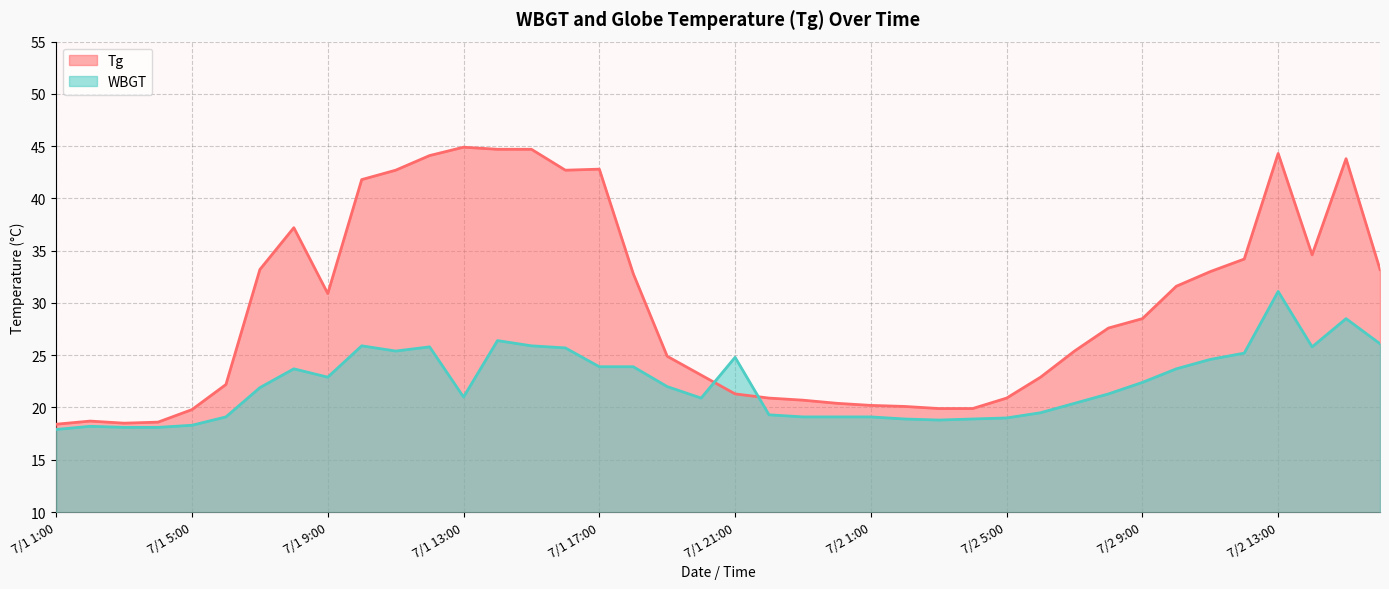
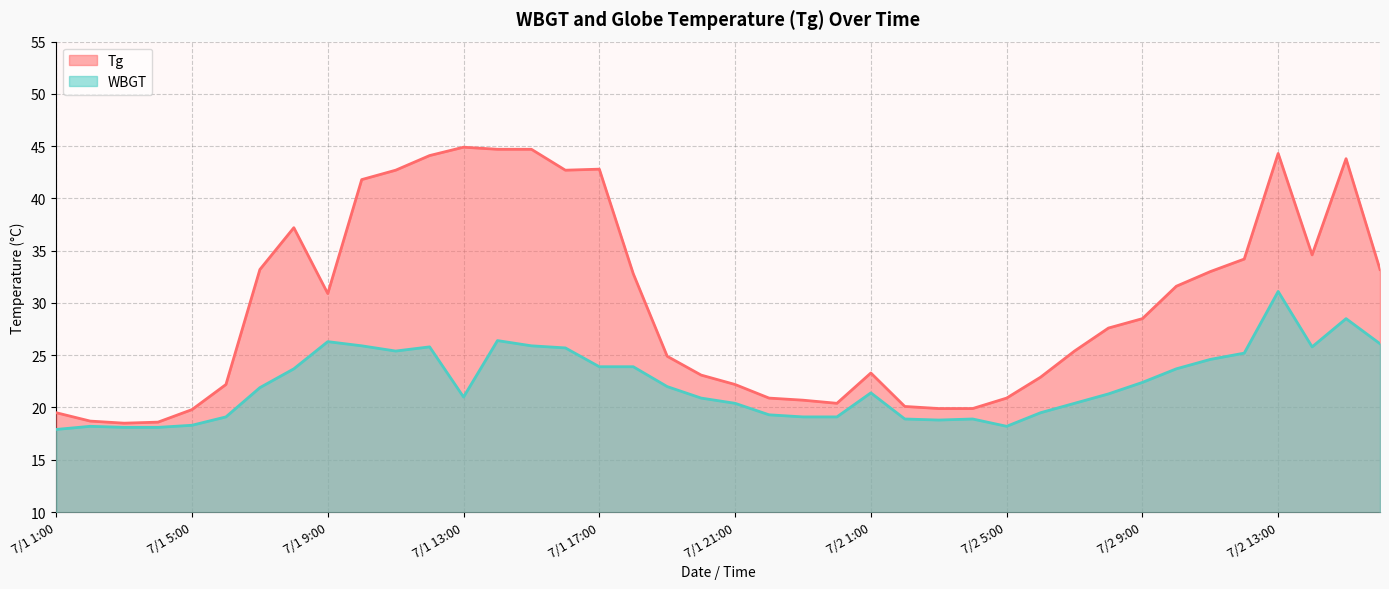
  {
    "Tg": {
-     "7/1 1:00": 18.4,
+     "7/1 1:00": 19.5,
      "7/1 5:00": 19.8,
      "7/1 9:00": 30.9,
      "7/1 13:00": 44.9,
      "7/1 17:00": 42.8,
-     "7/1 21:00": 21.3,
-     "7/2 1:00": 20.2,
+     "7/1 21:00": 22.2,
+     "7/2 1:00": 23.3,
      "7/2 5:00": 20.9,
      "7/2 9:00": 28.5,
      "7/2 13:00": 44.3
    },
    "WBGT": {
      "7/1 1:00": 17.9,
      "7/1 5:00": 18.3,
-     "7/1 9:00": 22.9,
+     "7/1 9:00": 26.3,
      "7/1 13:00": 21.0,
      "7/1 17:00": 23.9,
-     "7/1 21:00": 24.8,
-     "7/2 1:00": 19.1,
-     "7/2 5:00": 19.0,
+     "7/1 21:00": 20.4,
+     "7/2 1:00": 21.4,
+     "7/2 5:00": 18.2,
      "7/2 9:00": 22.4,
      "7/2 13:00": 31.1
    }
  }
